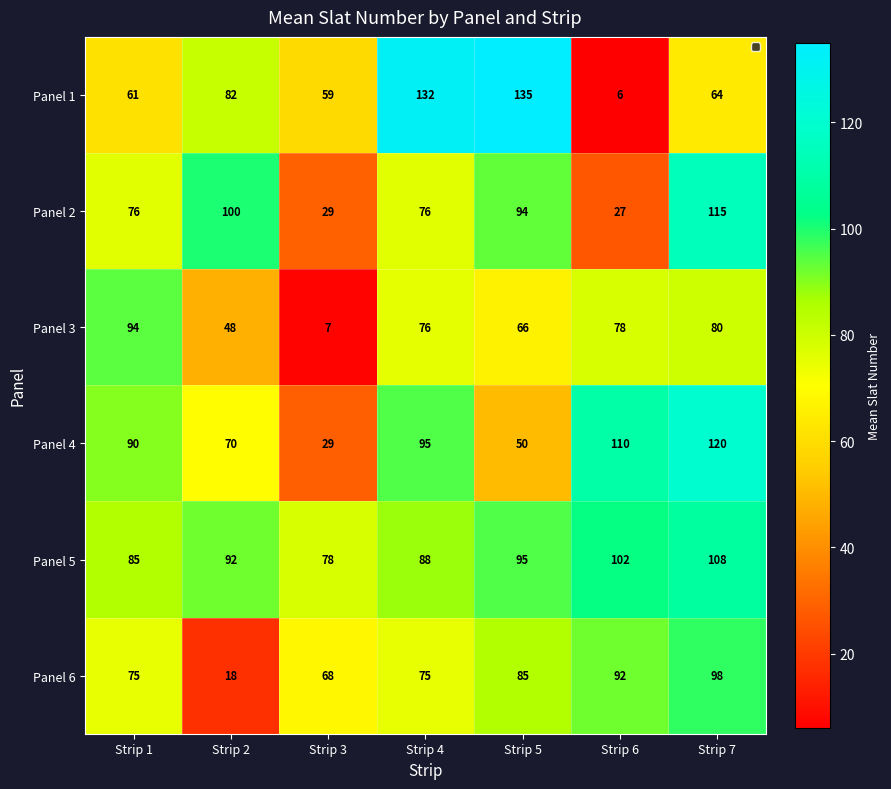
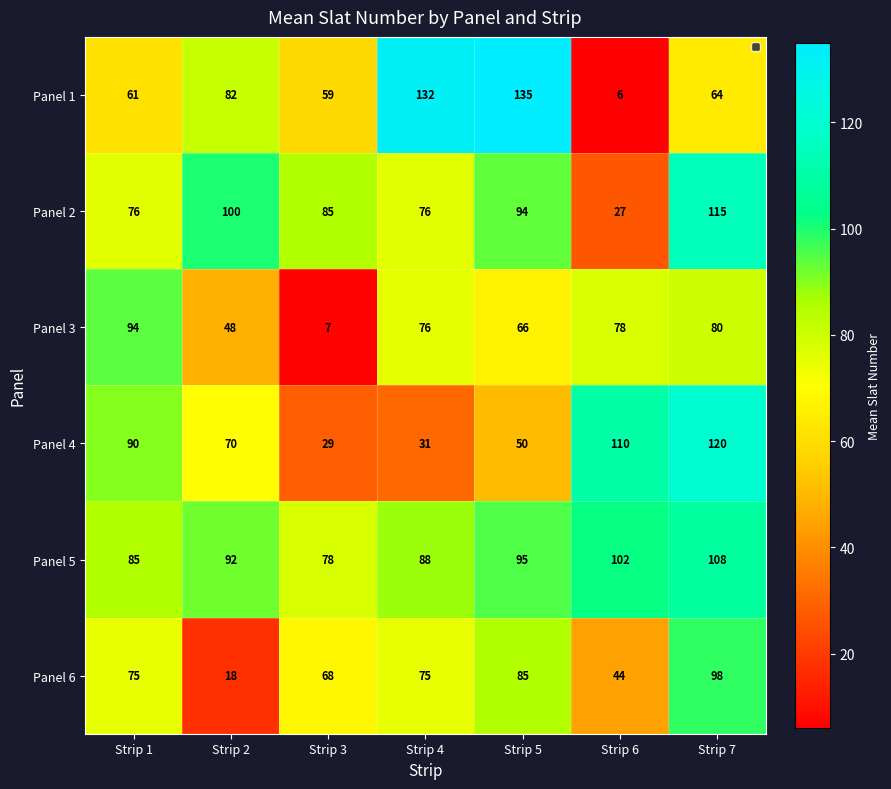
  {
    "Panel 1": {
      "Strip 1": 61,
      "Strip 2": 82,
      "Strip 3": 59,
      "Strip 4": 132,
      "Strip 5": 135,
      "Strip 6": 6,
      "Strip 7": 64
    },
    "Panel 2": {
      "Strip 1": 76,
      "Strip 2": 100,
-     "Strip 3": 29,
+     "Strip 3": 85,
      "Strip 4": 76,
      "Strip 5": 94,
      "Strip 6": 27,
      "Strip 7": 115
    },
    "Panel 3": {
      "Strip 1": 94,
      "Strip 2": 48,
      "Strip 3": 7,
      "Strip 4": 76,
      "Strip 5": 66,
      "Strip 6": 78,
      "Strip 7": 80
    },
    "Panel 4": {
      "Strip 1": 90,
      "Strip 2": 70,
      "Strip 3": 29,
-     "Strip 4": 95,
+     "Strip 4": 31,
      "Strip 5": 50,
      "Strip 6": 110,
      "Strip 7": 120
    },
    "Panel 5": {
      "Strip 1": 85,
      "Strip 2": 92,
      "Strip 3": 78,
      "Strip 4": 88,
      "Strip 5": 95,
      "Strip 6": 102,
      "Strip 7": 108
    },
    "Panel 6": {
      "Strip 1": 75,
      "Strip 2": 18,
      "Strip 3": 68,
      "Strip 4": 75,
      "Strip 5": 85,
-     "Strip 6": 92,
+     "Strip 6": 44,
      "Strip 7": 98
    }
  }
